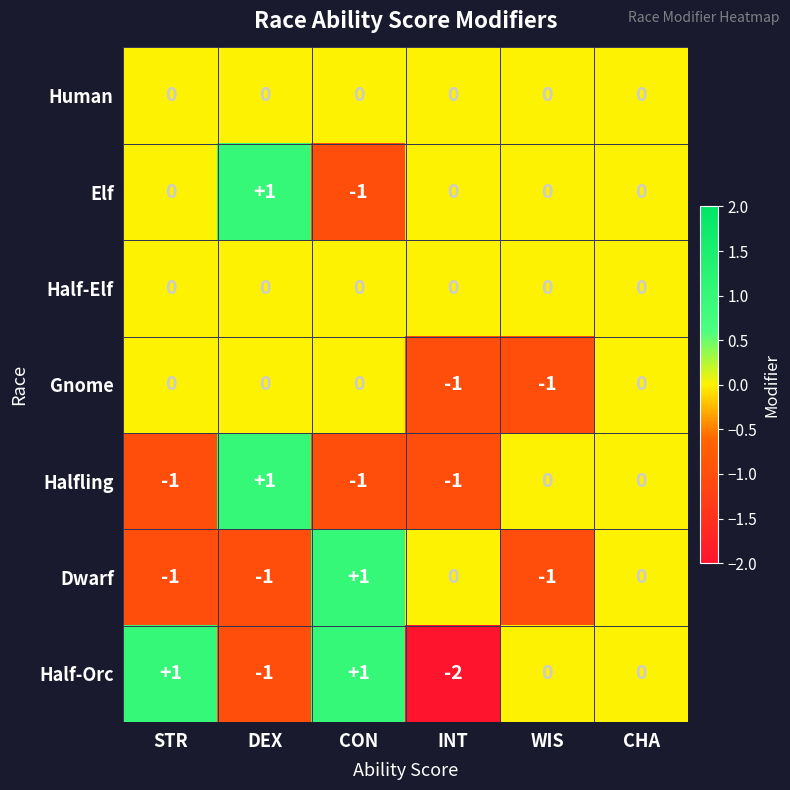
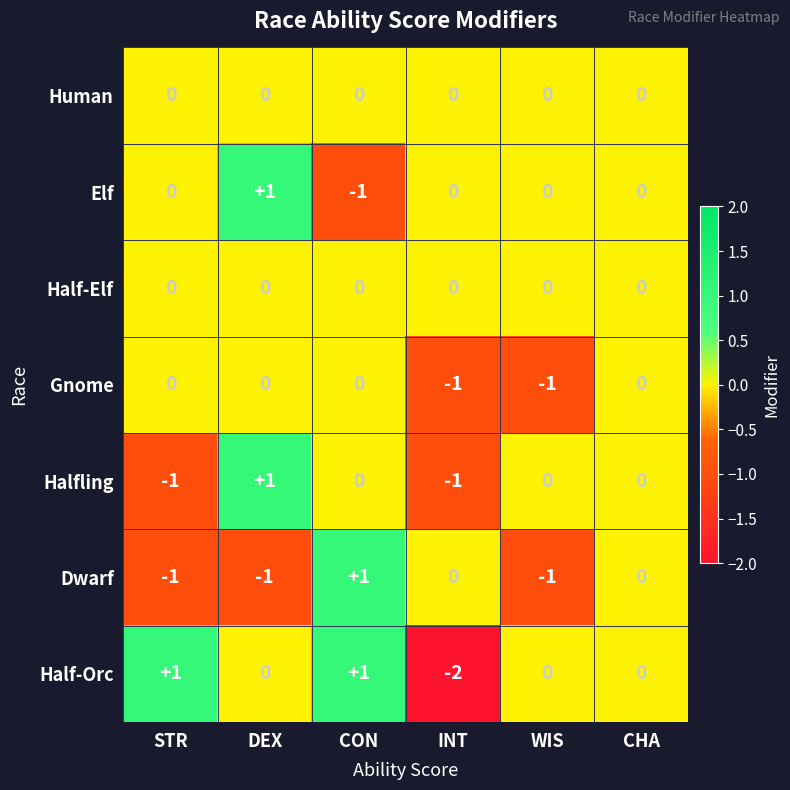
  {
    "Human": {
      "STR": "0",
      "DEX": "0",
      "CON": "0",
      "INT": "0",
      "WIS": "0",
      "CHA": "0"
    },
    "Elf": {
      "STR": "0",
      "DEX": "+1",
      "CON": "-1",
      "INT": "0",
      "WIS": "0",
      "CHA": "0"
    },
    "Half-Elf": {
      "STR": "0",
      "DEX": "0",
      "CON": "0",
      "INT": "0",
      "WIS": "0",
      "CHA": "0"
    },
    "Gnome": {
      "STR": "0",
      "DEX": "0",
      "CON": "0",
      "INT": "-1",
      "WIS": "-1",
      "CHA": "0"
    },
    "Halfling": {
      "STR": "-1",
      "DEX": "+1",
-     "CON": "-1",
+     "CON": "0",
      "INT": "-1",
      "WIS": "0",
      "CHA": "0"
    },
    "Dwarf": {
      "STR": "-1",
      "DEX": "-1",
      "CON": "+1",
      "INT": "0",
      "WIS": "-1",
      "CHA": "0"
    },
    "Half-Orc": {
      "STR": "+1",
-     "DEX": "-1",
+     "DEX": "0",
      "CON": "+1",
      "INT": "-2",
      "WIS": "0",
      "CHA": "0"
    }
  }
